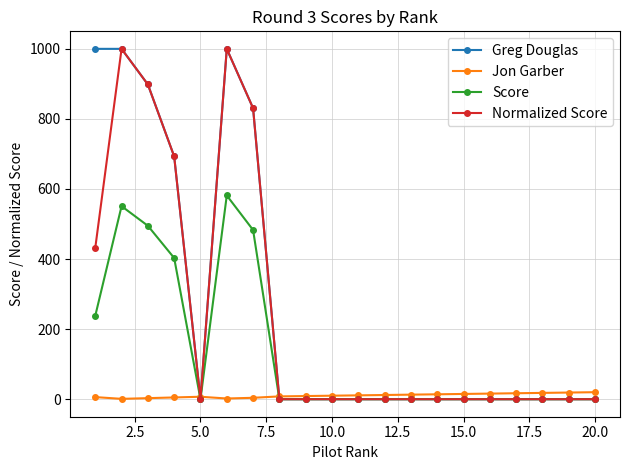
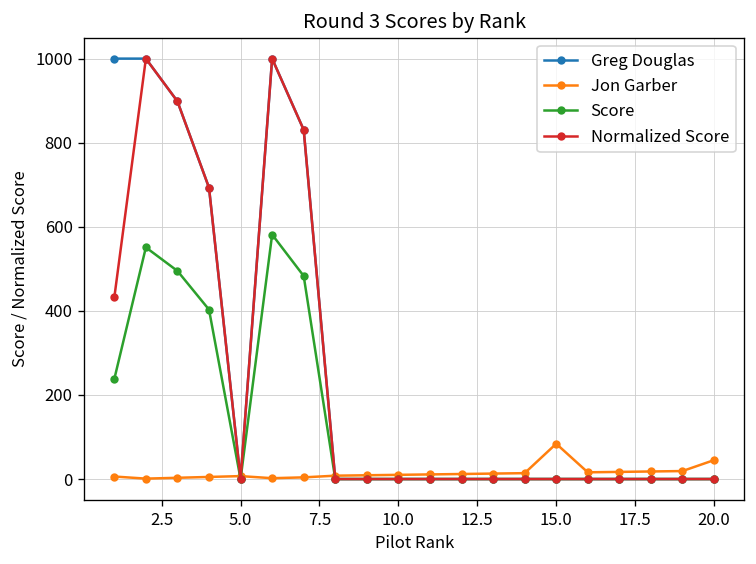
  {
    "Jon Garber": {
      "10.0": 10,
-     "15.0": 20,
-     "20.0": 20
+     "15.0": 80,
+     "20.0": 50
    }
  }
